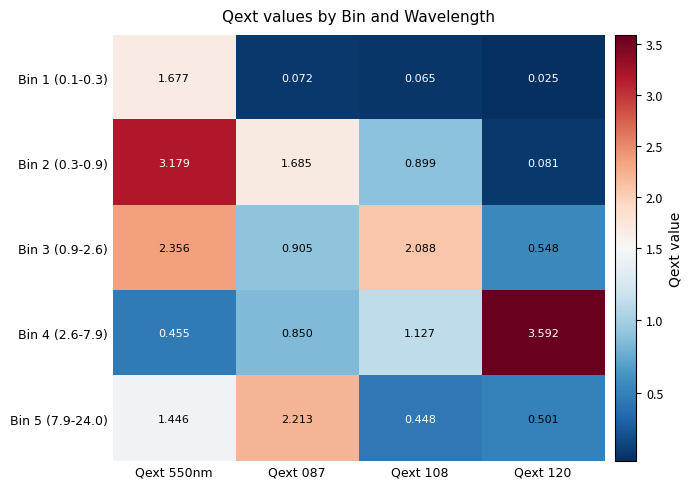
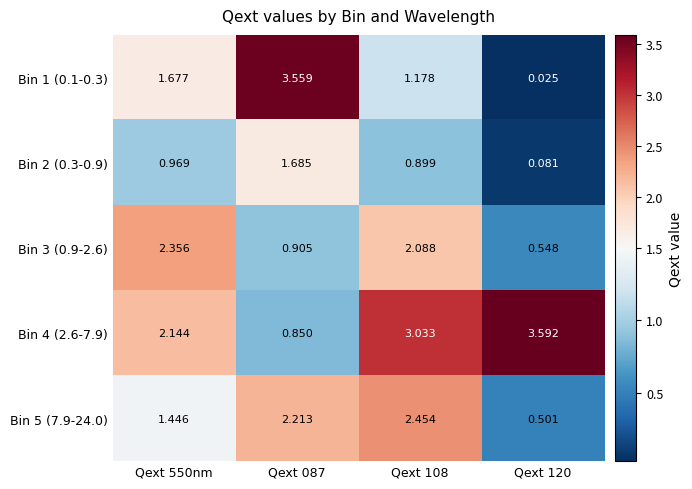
  {
    "Bin 1 (0.1-0.3)": {
      "Qext 550nm": 1.677,
-     "Qext 087": 0.072,
-     "Qext 108": 0.065,
+     "Qext 087": 3.559,
+     "Qext 108": 1.178,
      "Qext 120": 0.025
    },
    "Bin 2 (0.3-0.9)": {
-     "Qext 550nm": 3.179,
+     "Qext 550nm": 0.969,
      "Qext 087": 1.685,
      "Qext 108": 0.899,
      "Qext 120": 0.081
    },
    "Bin 3 (0.9-2.6)": {
      "Qext 550nm": 2.356,
      "Qext 087": 0.905,
      "Qext 108": 2.088,
      "Qext 120": 0.548
    },
    "Bin 4 (2.6-7.9)": {
-     "Qext 550nm": 0.455,
+     "Qext 550nm": 2.144,
      "Qext 087": 0.850,
-     "Qext 108": 1.127,
+     "Qext 108": 3.033,
      "Qext 120": 3.592
    },
    "Bin 5 (7.9-24.0)": {
      "Qext 550nm": 1.446,
      "Qext 087": 2.213,
-     "Qext 108": 0.448,
+     "Qext 108": 2.454,
      "Qext 120": 0.501
    }
  }
